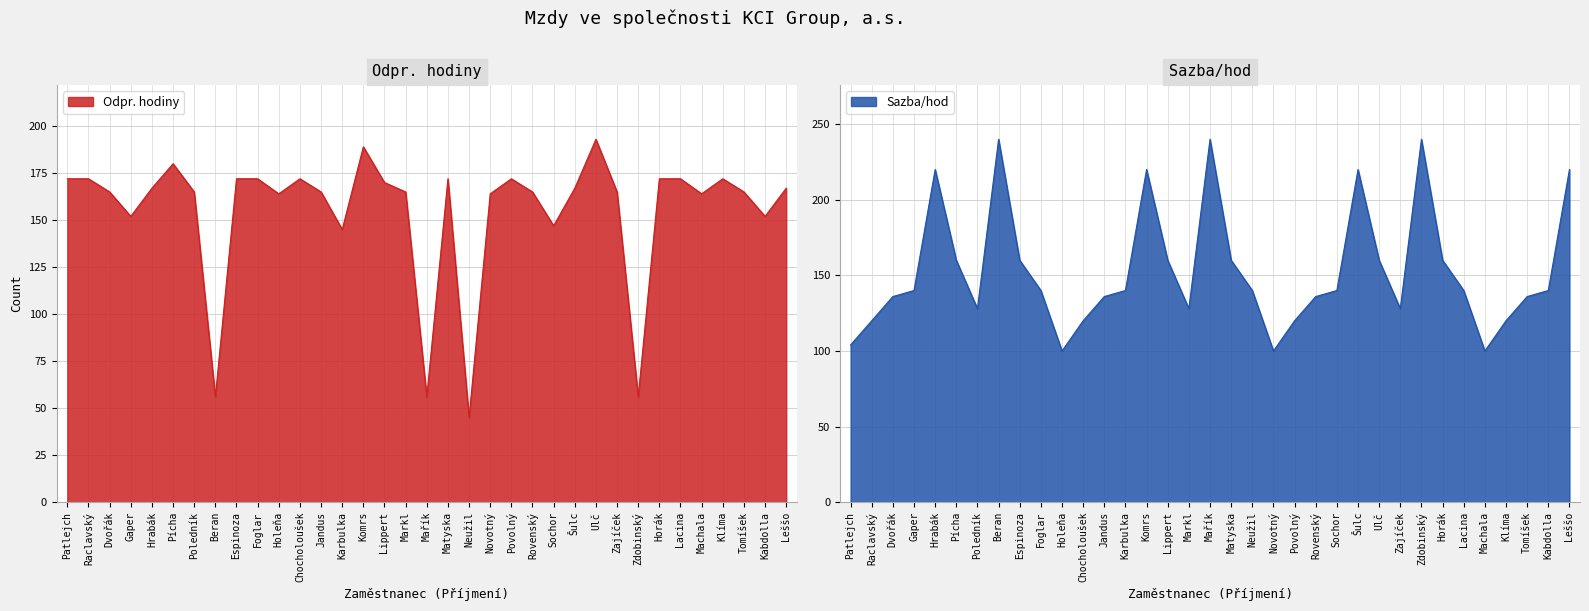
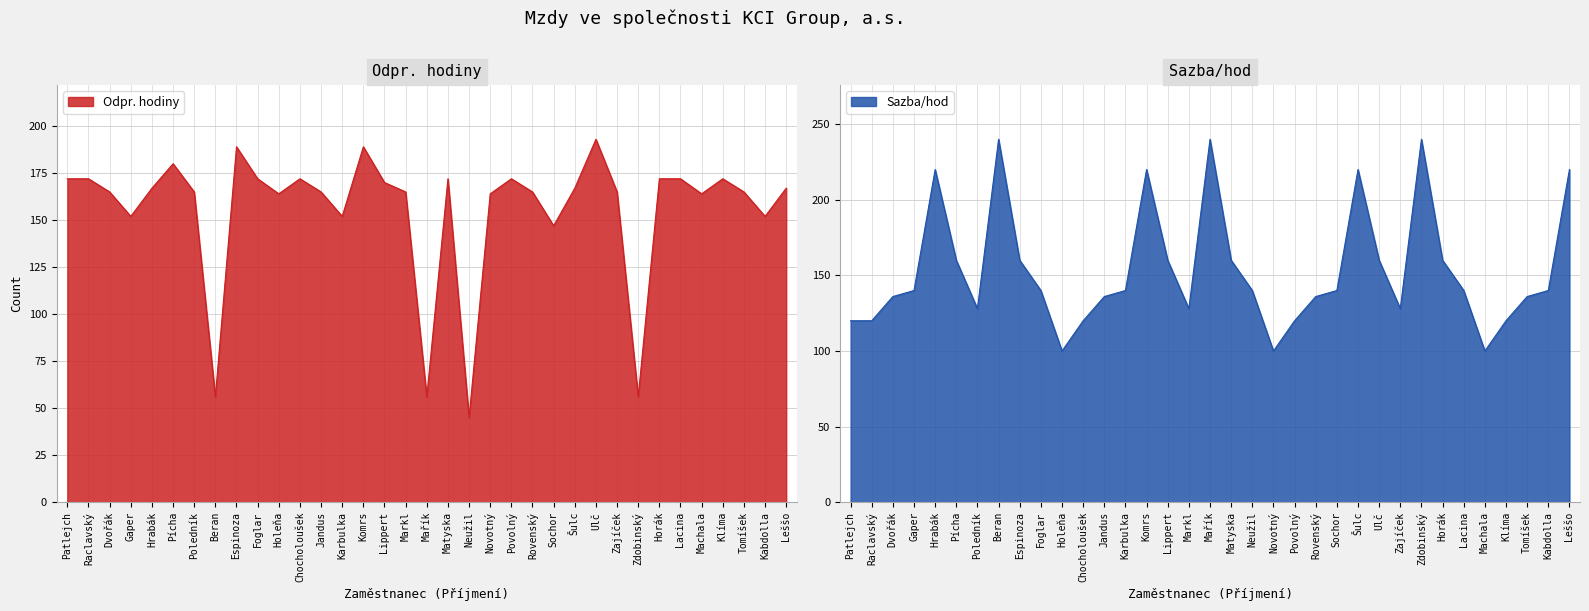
  {
    "Odpr. hodiny": {
      "Patlejch": 172,
      "Raclavský": 172,
      "Dvořák": 165,
      "Gaper": 152,
      "Hrabák": 167,
      "Pícha": 180,
      "Poledník": 165,
      "Beran": 56,
-     "Espinoza": 172,
+     "Espinoza": 189,
      "Foglar": 172,
      "Holeňa": 164,
      "Chocholoušek": 172,
      "Jandus": 165,
-     "Karbulka": 145,
+     "Karbulka": 152,
      "Komrs": 189,
      "Lippert": 170,
      "Markl": 165,
      "Mařík": 56,
      "Matyska": 172,
      "Neužil": 45,
      "Novotný": 164,
      "Povolný": 172,
      "Rovenský": 165,
      "Sochor": 147,
      "Šulc": 167,
      "Ulč": 193,
      "Zajíček": 165,
      "Zdobinský": 56,
      "Horák": 172,
      "Lacina": 172,
      "Machala": 164,
      "Klíma": 172,
      "Tomíšek": 165,
      "Kabdolla": 152,
      "Leššo": 167
    },
    "Sazba/hod": {
-     "Patlejch": 104,
+     "Patlejch": 120,
      "Raclavský": 120,
      "Dvořák": 136,
      "Gaper": 140,
      "Hrabák": 220,
      "Pícha": 160,
      "Poledník": 128,
      "Beran": 240,
      "Espinoza": 160,
      "Foglar": 140,
      "Holeňa": 100,
      "Chocholoušek": 120,
      "Jandus": 136,
      "Karbulka": 140,
      "Komrs": 220,
      "Lippert": 160,
      "Markl": 128,
      "Mařík": 240,
      "Matyska": 160,
      "Neužil": 140,
      "Novotný": 100,
      "Povolný": 120,
      "Rovenský": 136,
      "Sochor": 140,
      "Šulc": 220,
      "Ulč": 160,
      "Zajíček": 128,
      "Zdobinský": 240,
      "Horák": 160,
      "Lacina": 140,
      "Machala": 100,
      "Klíma": 120,
      "Tomíšek": 136,
      "Kabdolla": 140,
      "Leššo": 220
    }
  }
